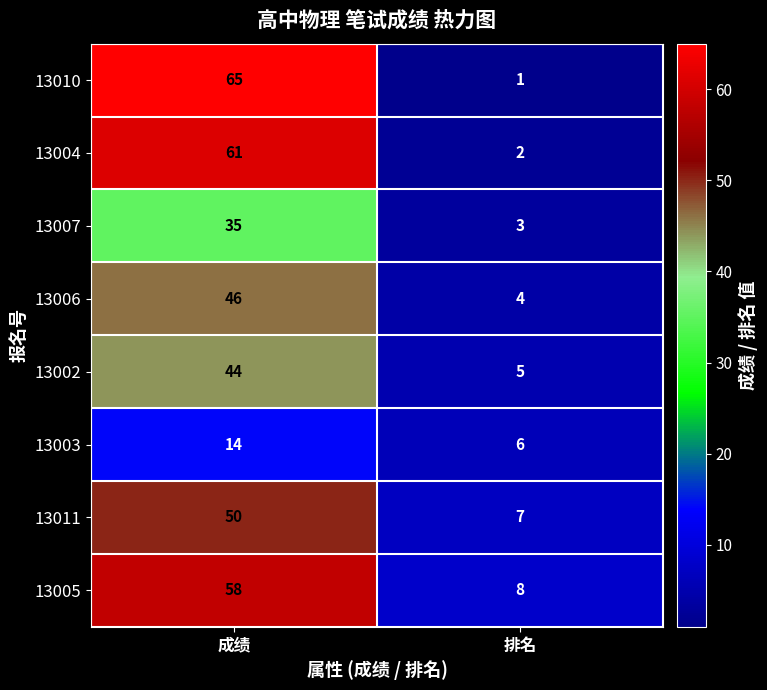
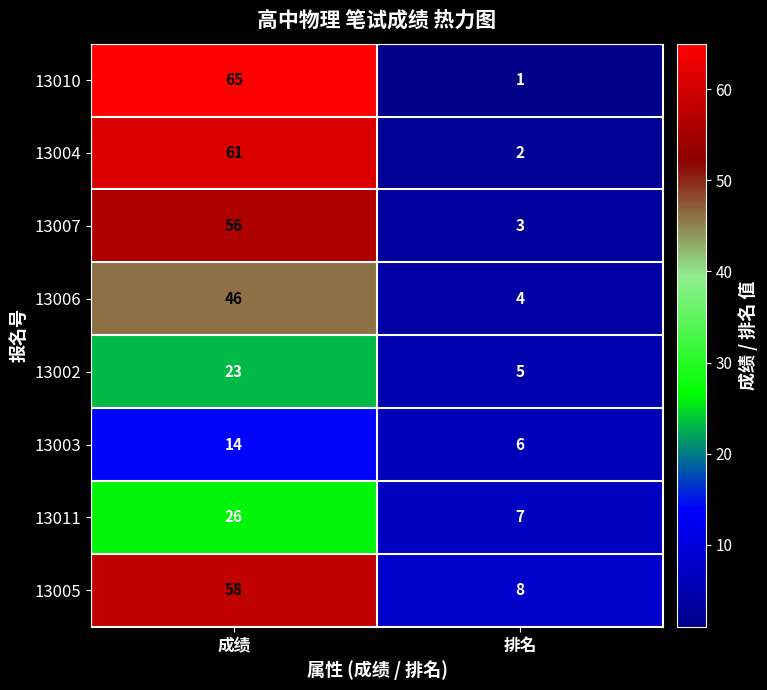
  {
    "13010": {
      "成绩": 65,
      "排名": 1
    },
    "13004": {
      "成绩": 61,
      "排名": 2
    },
    "13007": {
-     "成绩": 35,
+     "成绩": 56,
      "排名": 3
    },
    "13006": {
      "成绩": 46,
      "排名": 4
    },
    "13002": {
-     "成绩": 44,
+     "成绩": 23,
      "排名": 5
    },
    "13003": {
      "成绩": 14,
      "排名": 6
    },
    "13011": {
-     "成绩": 50,
+     "成绩": 26,
      "排名": 7
    },
    "13005": {
      "成绩": 58,
      "排名": 8
    }
  }
